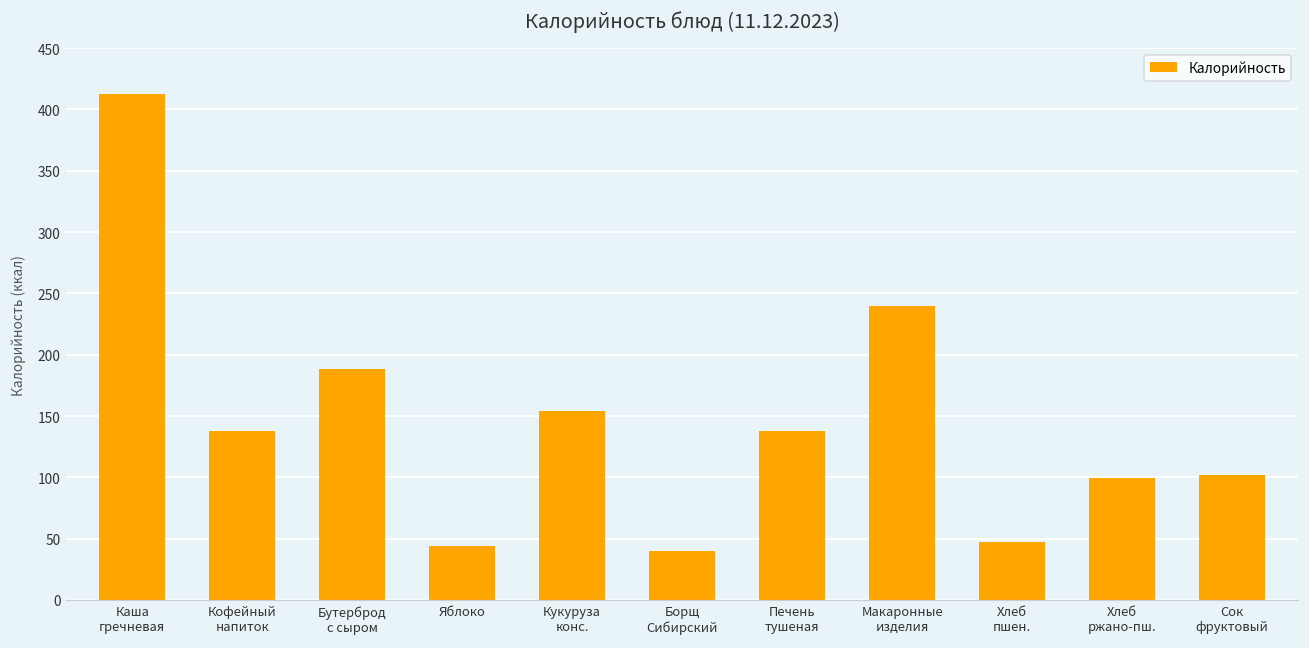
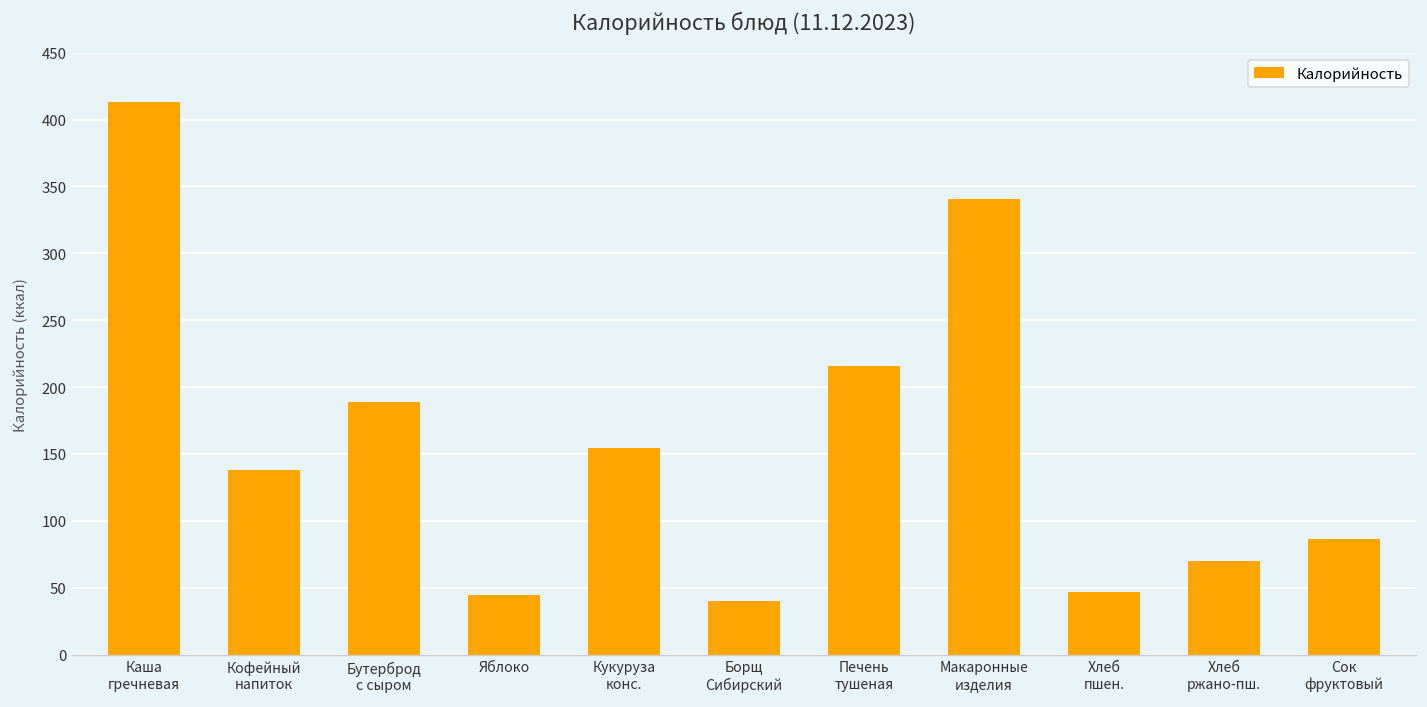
  {
    "Каша гречневая": 413,
    "Кофейный напиток": 138,
    "Бутерброд с сыром": 189,
    "Яблоко": 44,
    "Кукуруза конс.": 154,
    "Борщ Сибирский": 40,
-   "Печень тушеная": 138,
-   "Макаронные изделия": 239,
+   "Печень тушеная": 216,
+   "Макаронные изделия": 341,
    "Хлеб пшен.": 47,
-   "Хлеб ржано-пш.": 99,
-   "Сок фруктовый": 102
+   "Хлеб ржано-пш.": 70,
+   "Сок фруктовый": 87
  }
